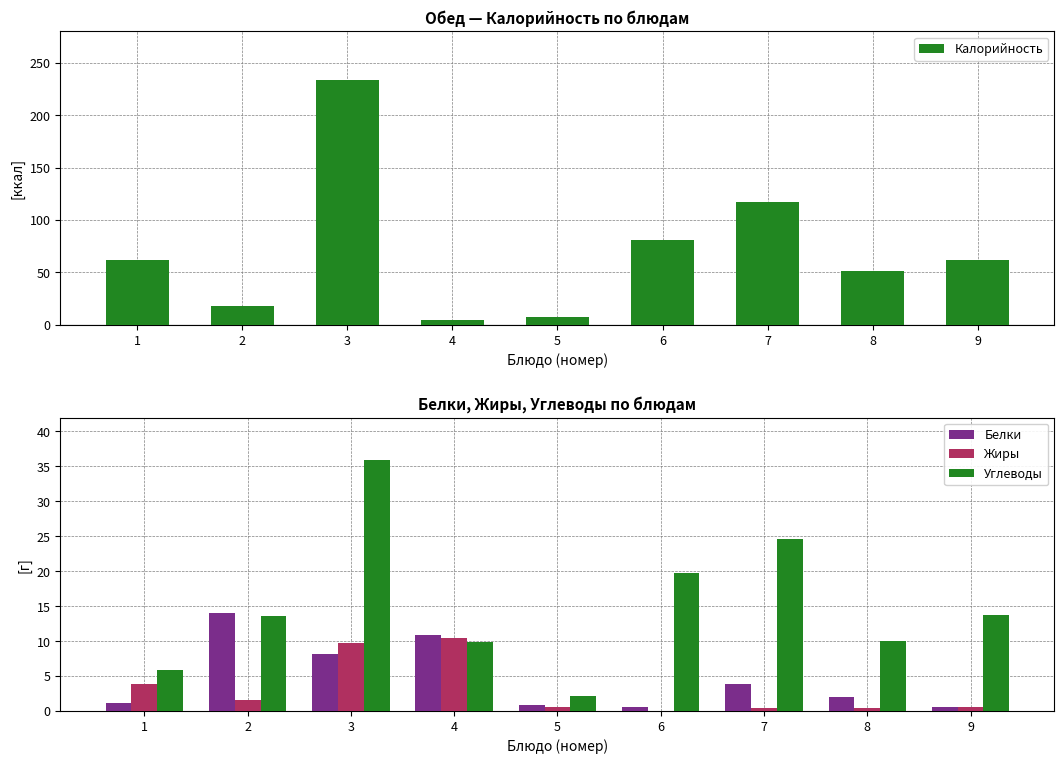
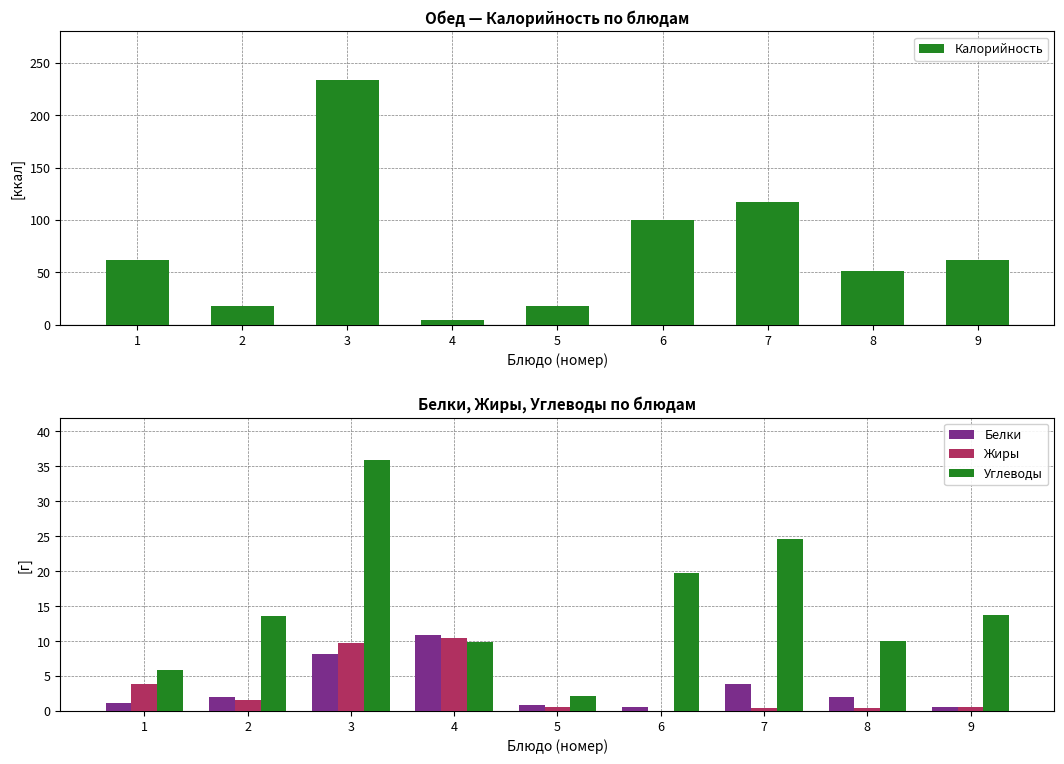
  {
    "Обед — Калорийность по блюдам": {
      "1": 62,
      "2": 18,
      "3": 234,
      "4": 5,
-     "5": 7,
-     "6": 81,
+     "5": 18,
+     "6": 100,
      "7": 117,
      "8": 51,
      "9": 62
    },
    "Белки, Жиры, Углеводы по блюдам": {
      "Белки": {
        "1": 1,
-       "2": 14,
+       "2": 2,
        "3": 8,
        "4": 11,
        "5": 1,
        "6": 1,
        "7": 4,
        "8": 2,
        "9": 1
      },
      "Жиры": {
        "1": 4,
        "2": 2,
        "3": 10,
        "4": 10,
        "5": 1,
        "6": 0,
        "7": 0,
        "8": 0,
        "9": 1
      },
      "Углеводы": {
        "1": 6,
        "2": 14,
        "3": 36,
        "4": 10,
        "5": 2,
        "6": 20,
        "7": 25,
        "8": 10,
        "9": 14
      }
    }
  }
